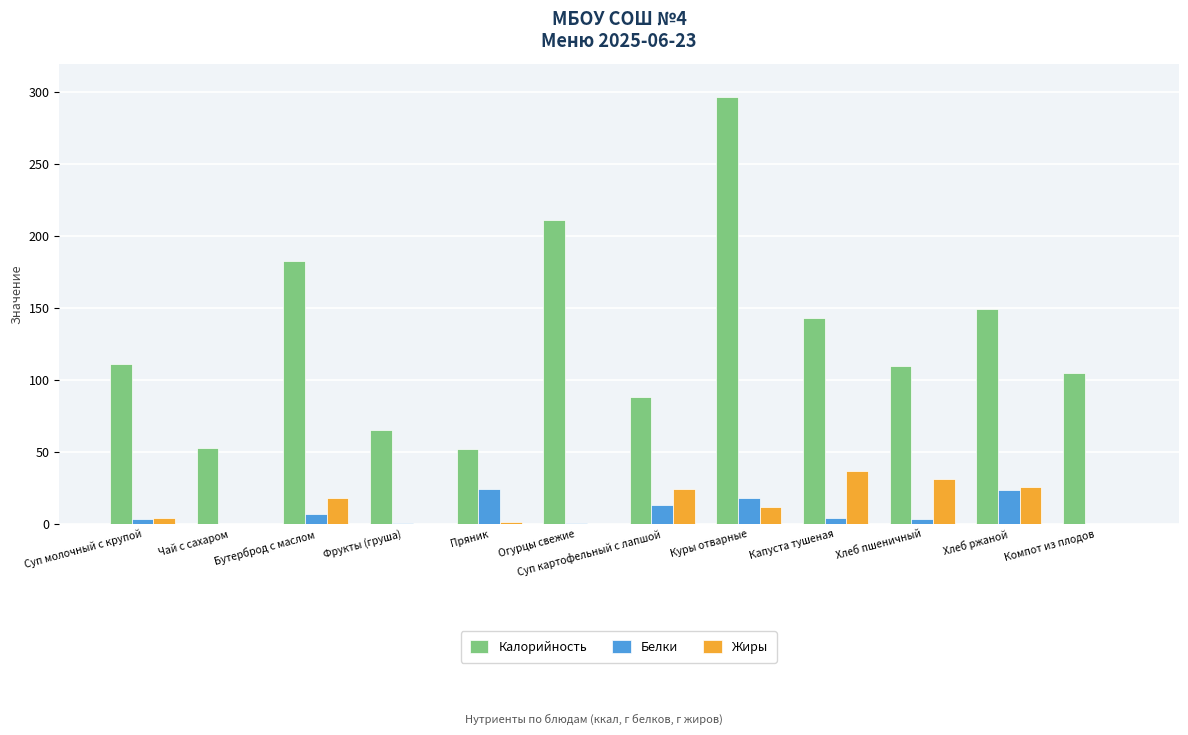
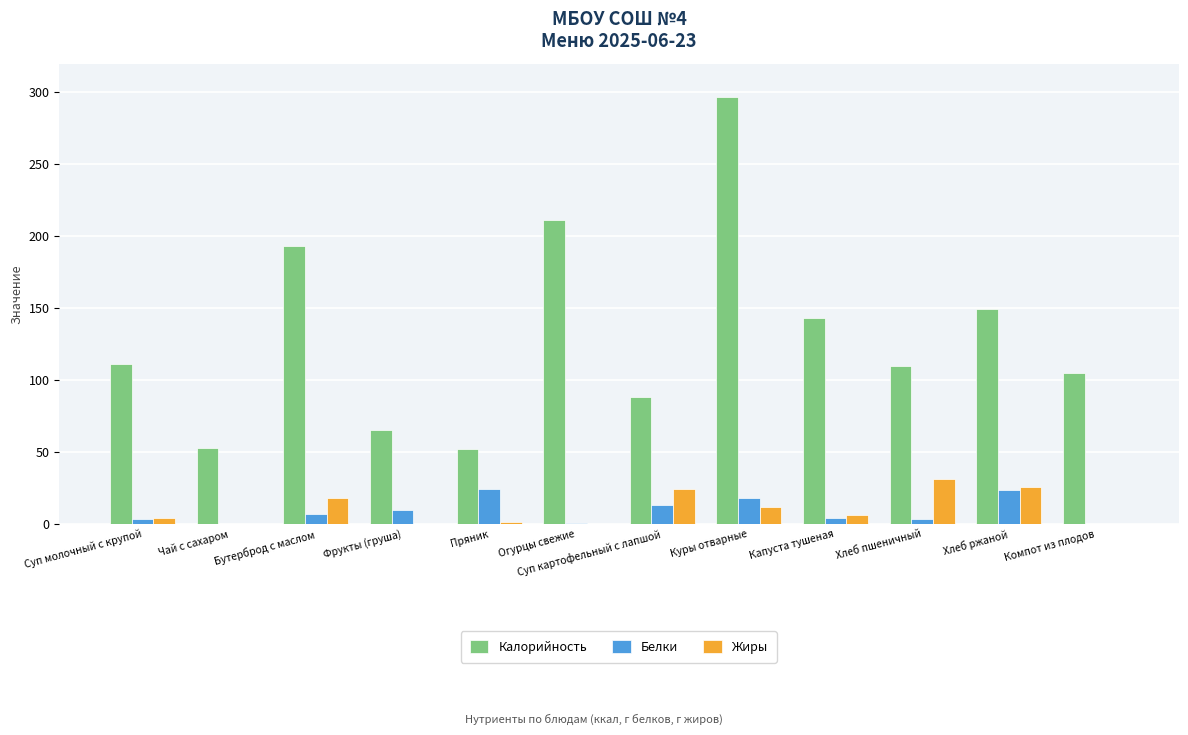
  {
    "Калорийность": {
      "Суп молочный с крупой": 111,
      "Чай с сахаром": 53,
-     "Бутерброд с маслом": 183,
+     "Бутерброд с маслом": 193,
      "Фрукты (груша)": 65,
      "Пряник": 52,
      "Огурцы свежие": 211,
      "Суп картофельный с лапшой": 88,
      "Куры отварные": 297,
      "Капуста тушеная": 143,
      "Хлеб пшеничный": 110,
      "Хлеб ржаной": 150,
      "Компот из плодов": 105
    },
    "Белки": {
      "Суп молочный с крупой": 4,
      "Бутерброд с маслом": 7,
-     "Фрукты (груша)": 0,
+     "Фрукты (груша)": 10,
      "Пряник": 25,
      "Суп картофельный с лапшой": 13,
      "Куры отварные": 18,
      "Капуста тушеная": 4,
      "Хлеб пшеничный": 3,
      "Хлеб ржаной": 24
    },
    "Жиры": {
      "Суп молочный с крупой": 4,
      "Чай с сахаром": 0,
      "Бутерброд с маслом": 18,
      "Суп картофельный с лапшой": 25,
      "Куры отварные": 12,
-     "Капуста тушеная": 37,
+     "Капуста тушеная": 7,
      "Хлеб пшеничный": 31,
      "Хлеб ржаной": 26
    }
  }
